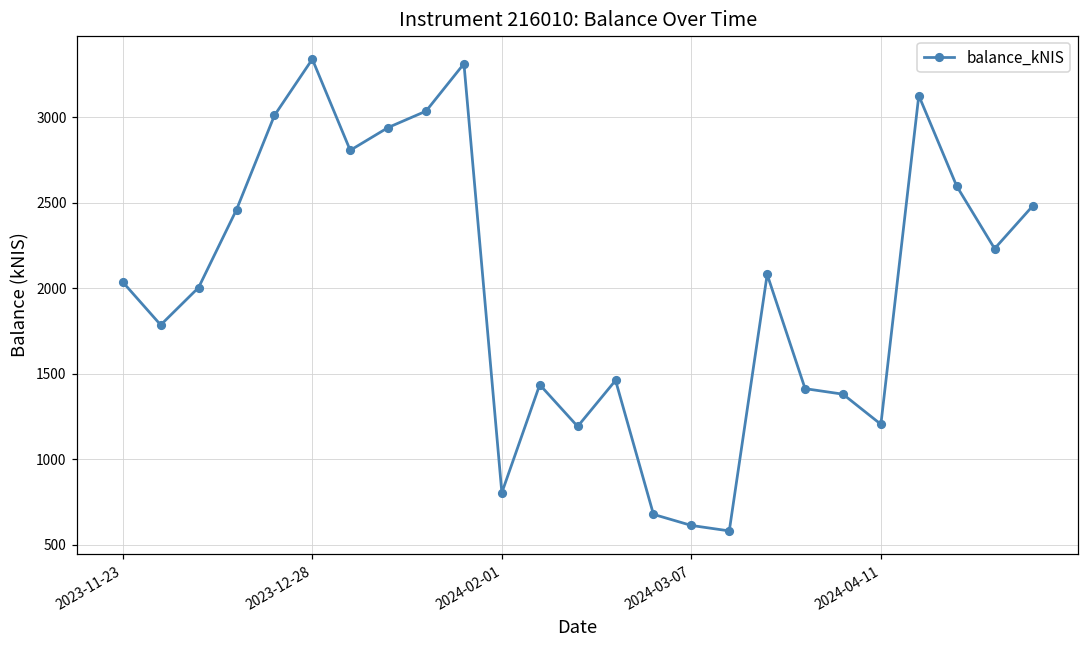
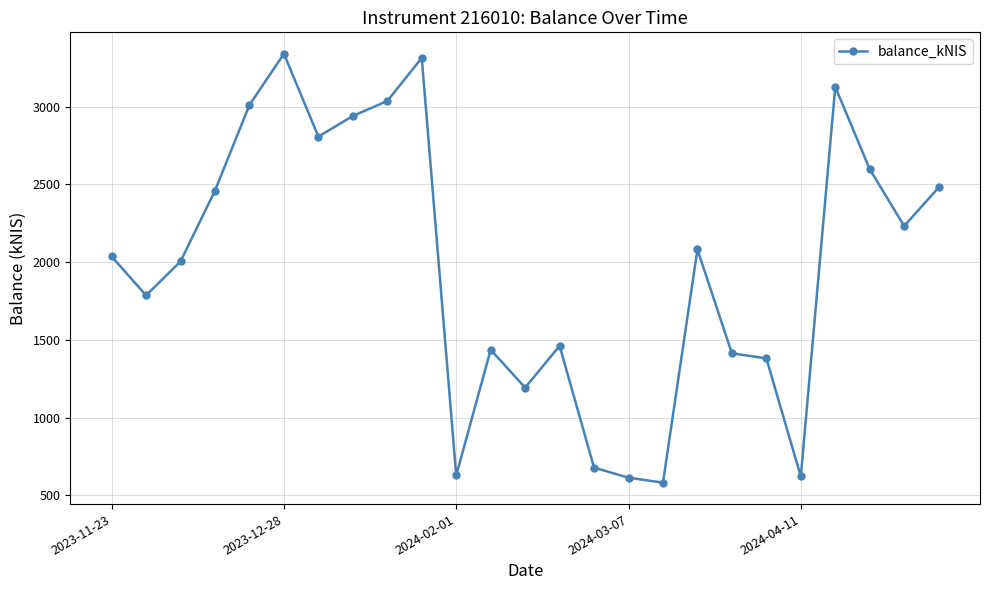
  {
    "2023-11-23": 2040,
    "2023-12-28": 3340,
-   "2024-02-01": 800,
+   "2024-02-01": 630,
    "2024-03-07": 610,
-   "2024-04-11": 1200
+   "2024-04-11": 620
  }
